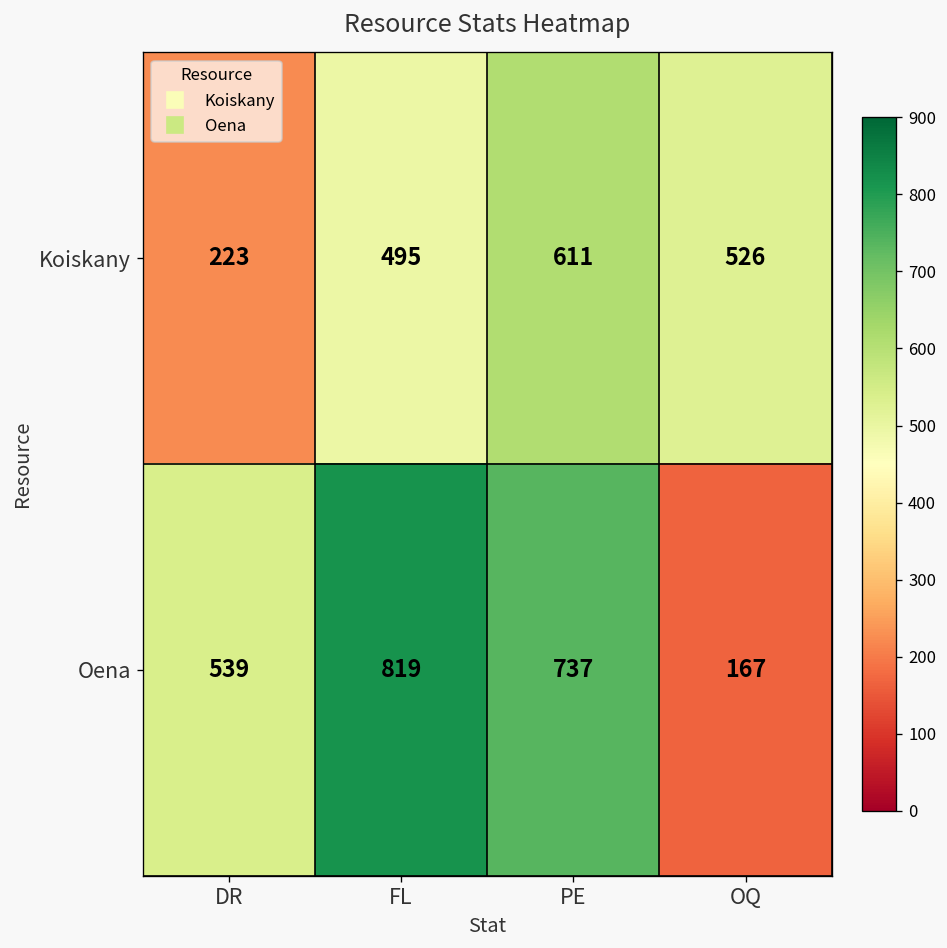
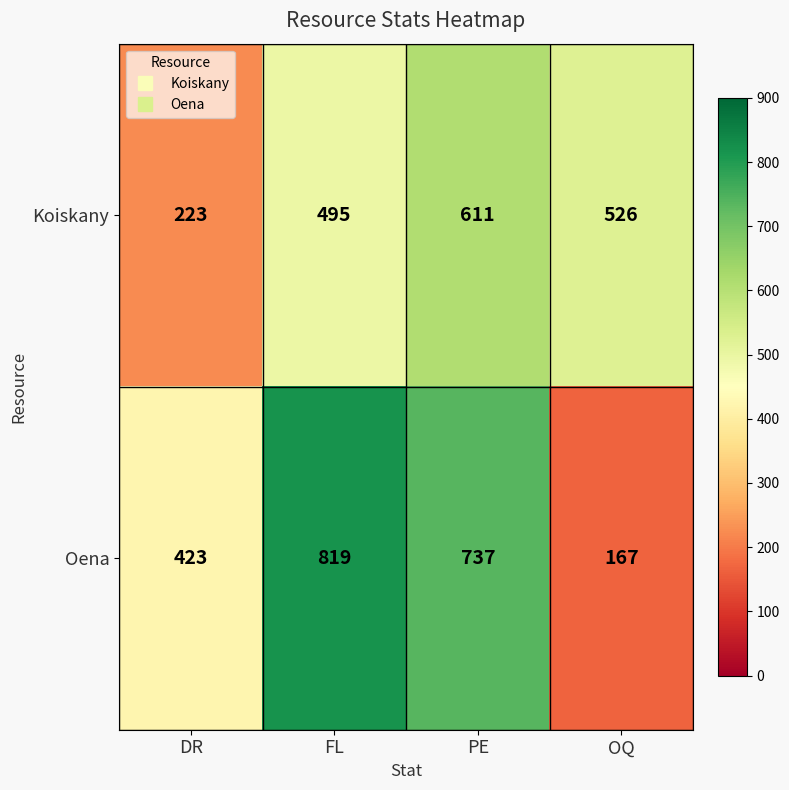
  {
    "Koiskany": {
      "DR": 223,
      "FL": 495,
      "PE": 611,
      "OQ": 526
    },
    "Oena": {
-     "DR": 539,
+     "DR": 423,
      "FL": 819,
      "PE": 737,
      "OQ": 167
    }
  }
